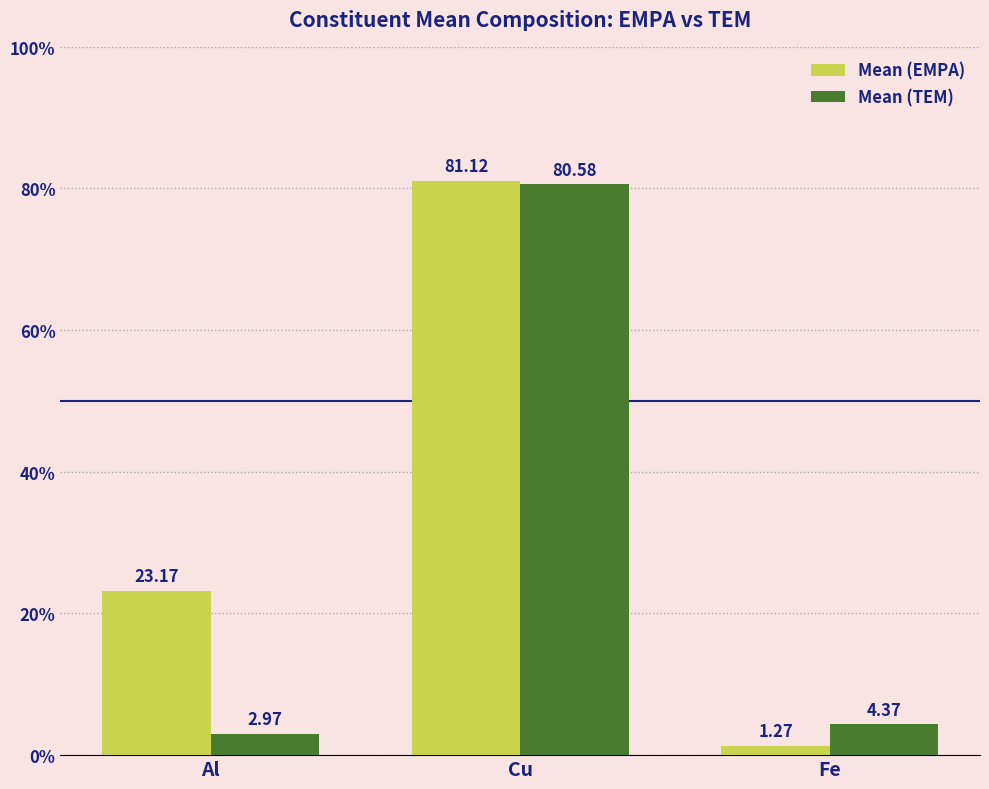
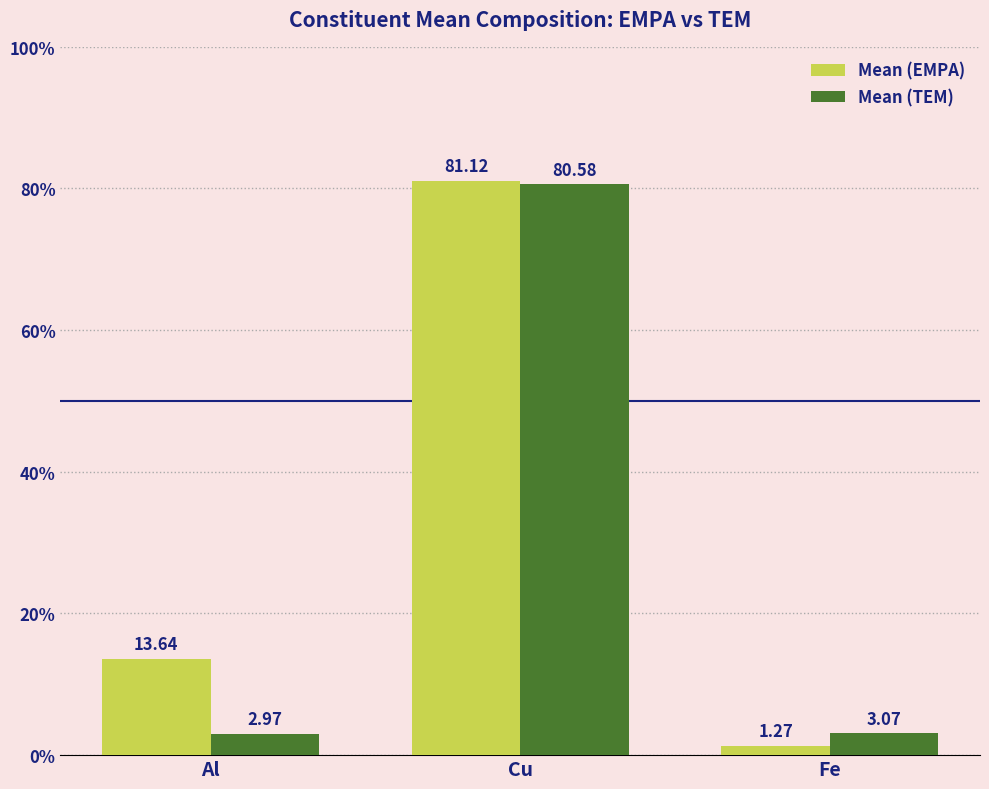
  {
    "Mean (EMPA)": {
-     "Al": 23.17,
+     "Al": 13.64,
      "Cu": 81.12,
      "Fe": 1.27
    },
    "Mean (TEM)": {
      "Al": 2.97,
      "Cu": 80.58,
-     "Fe": 4.37
+     "Fe": 3.07
    }
  }
